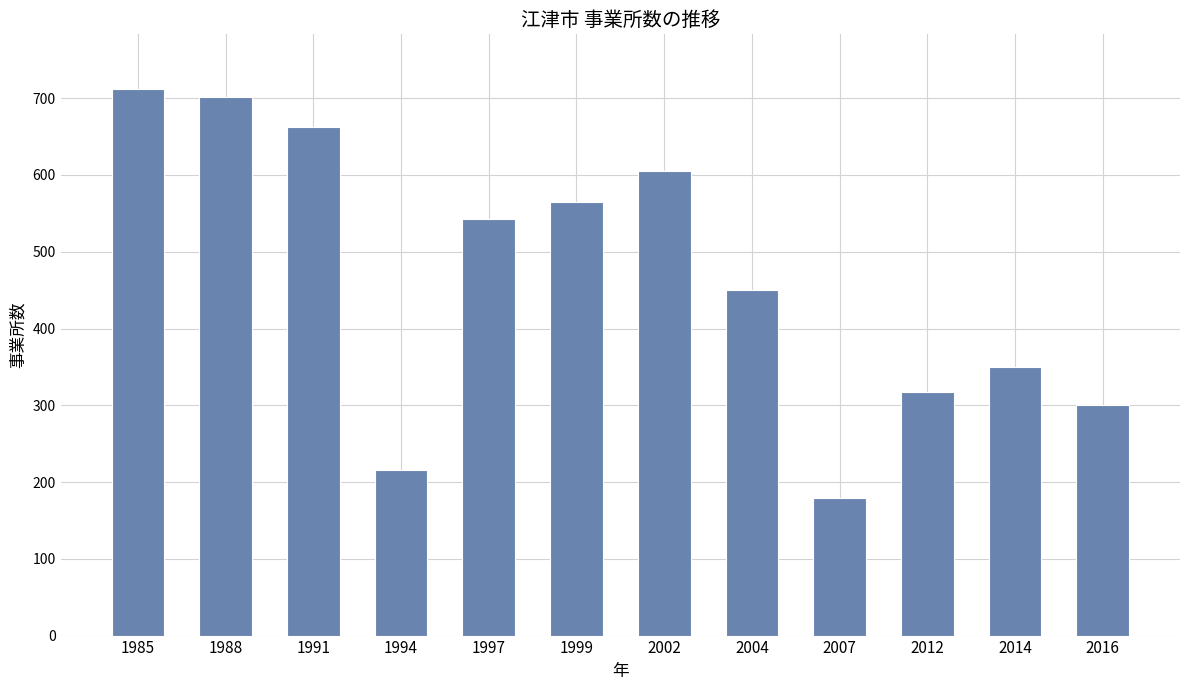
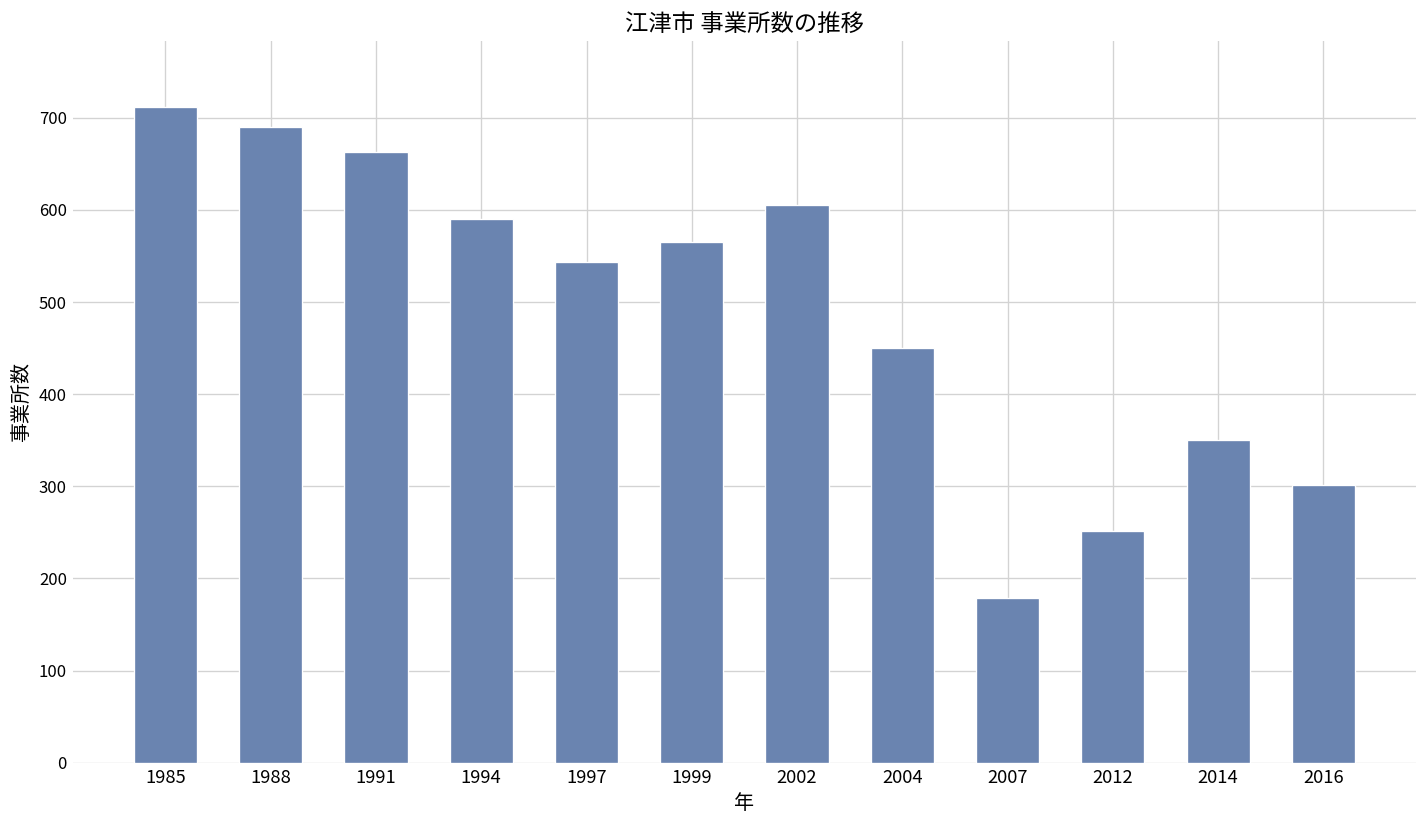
  {
    "1985": 710,
-   "1988": 700,
+   "1988": 690,
    "1991": 660,
-   "1994": 220,
+   "1994": 590,
    "1997": 540,
    "1999": 570,
    "2002": 610,
    "2004": 450,
    "2007": 180,
-   "2012": 320,
+   "2012": 250,
    "2014": 350,
    "2016": 300
  }
